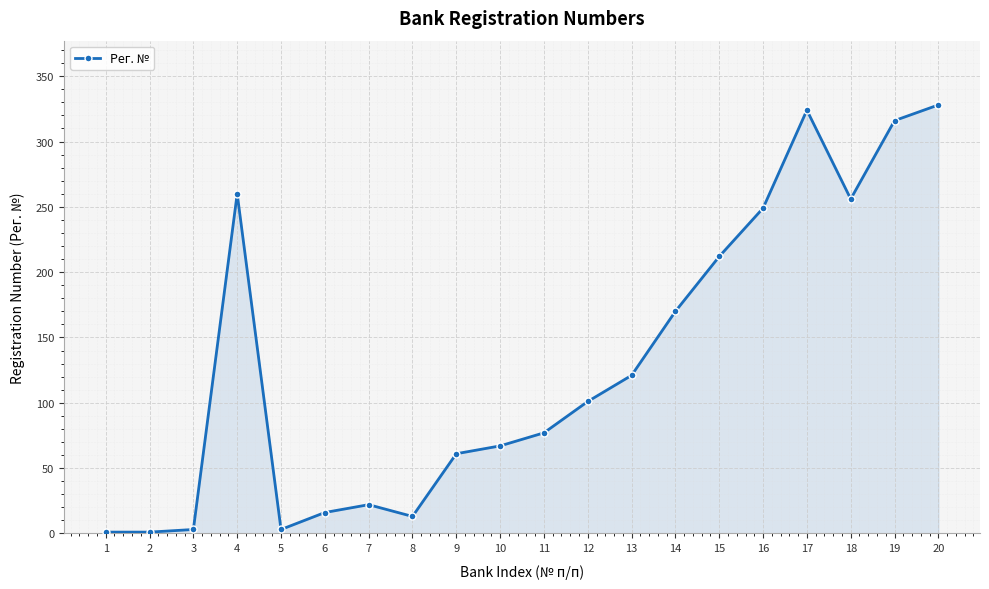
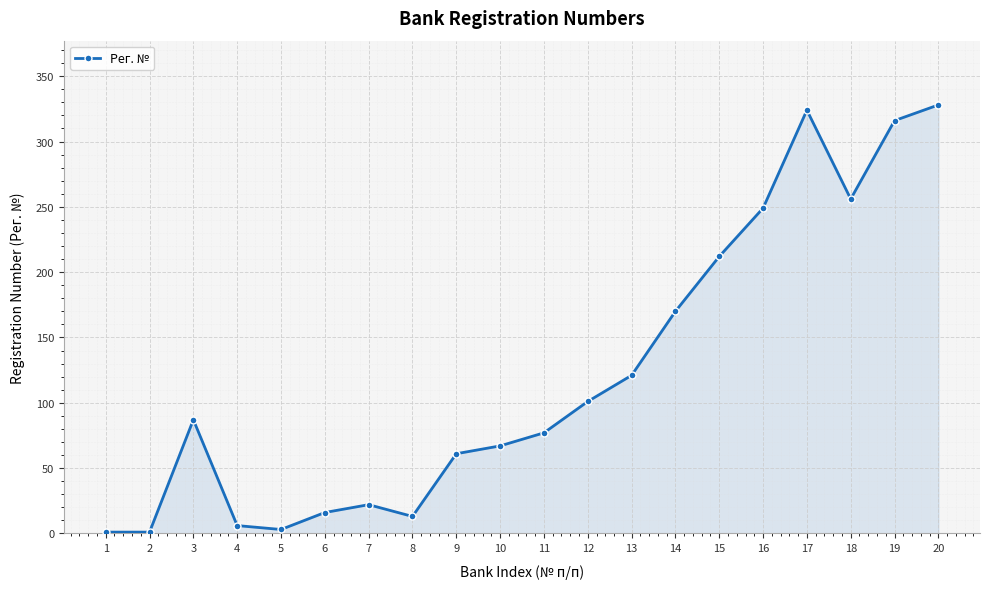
  {
    "1": 1,
    "2": 1,
-   "3": 3,
-   "4": 260,
+   "3": 87,
+   "4": 6,
    "5": 3,
    "6": 16,
    "7": 22,
    "8": 13,
    "9": 61,
    "10": 67,
    "11": 77,
    "12": 101,
    "13": 121,
    "14": 170,
    "15": 212,
    "16": 249,
    "17": 324,
    "18": 256,
    "19": 316,
    "20": 328
  }
